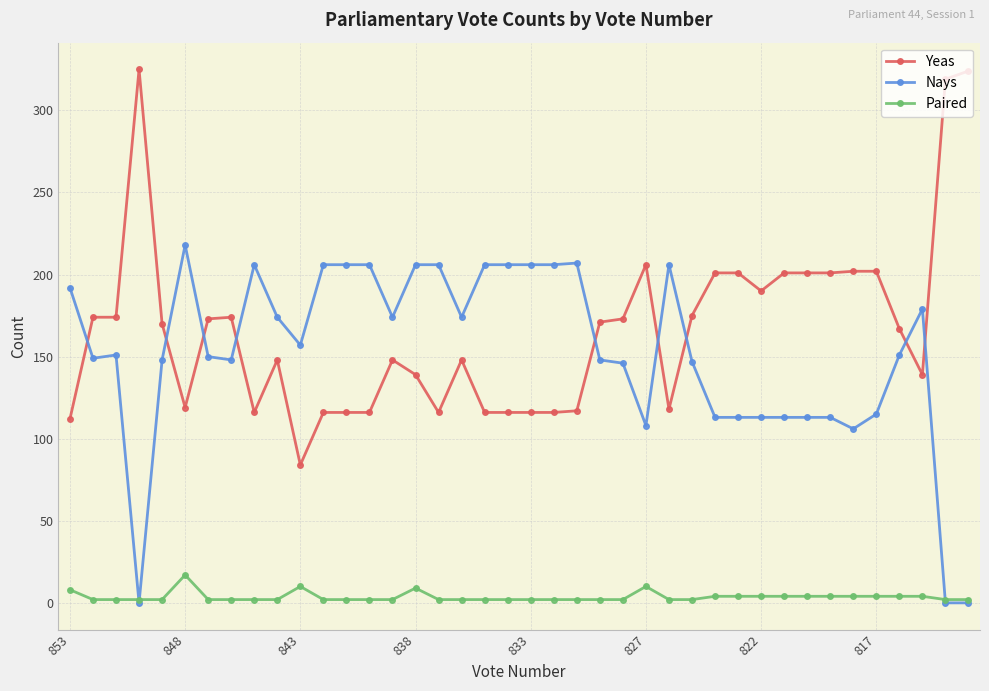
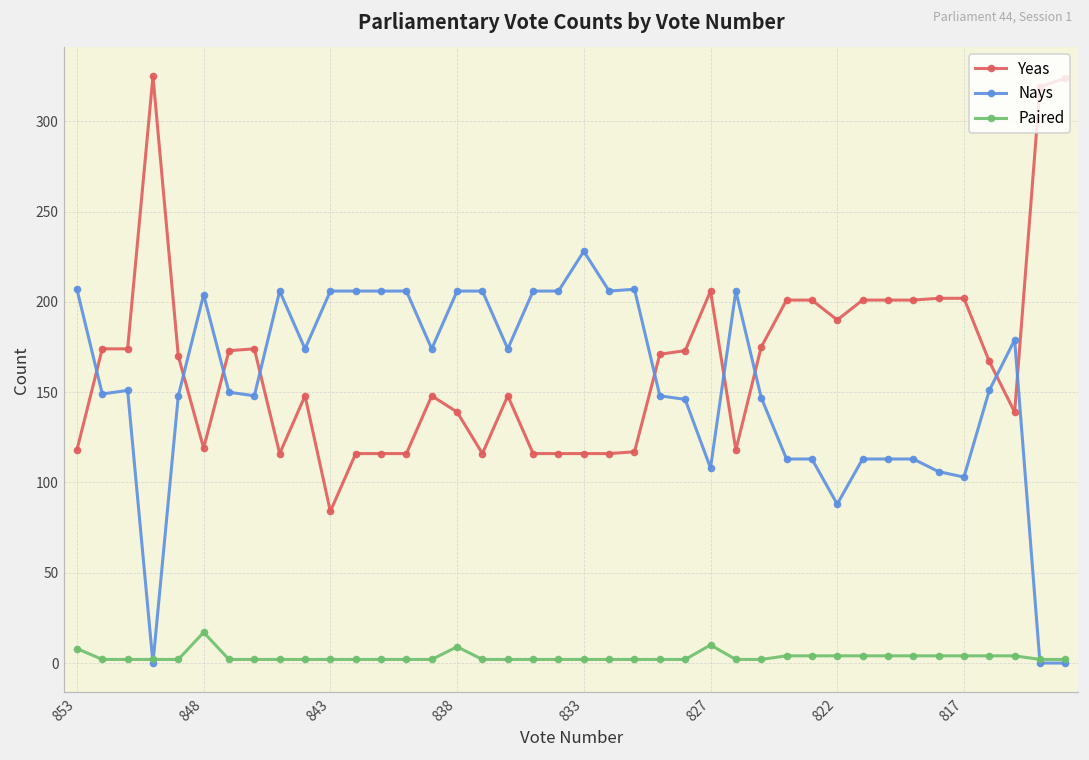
  {
    "Yeas": {
-     "853": 112,
+     "853": 118,
      "848": 119,
      "843": 84,
      "838": 139,
      "833": 116,
      "827": 206,
      "822": 190,
      "817": 202
    },
    "Nays": {
-     "853": 192,
-     "848": 218,
-     "843": 157,
+     "853": 207,
+     "848": 204,
+     "843": 206,
      "838": 206,
-     "833": 206,
+     "833": 228,
      "827": 108,
-     "822": 113,
-     "817": 115
+     "822": 88,
+     "817": 103
    },
    "Paired": {
      "853": 8,
      "848": 17,
-     "843": 10,
+     "843": 2,
      "838": 9,
      "833": 2,
      "827": 10,
      "822": 4,
      "817": 4
    }
  }
